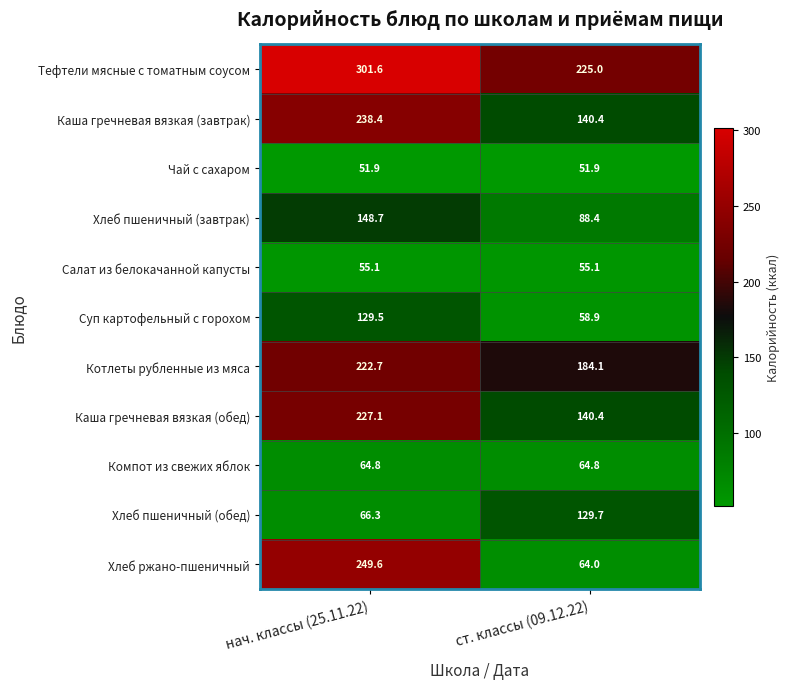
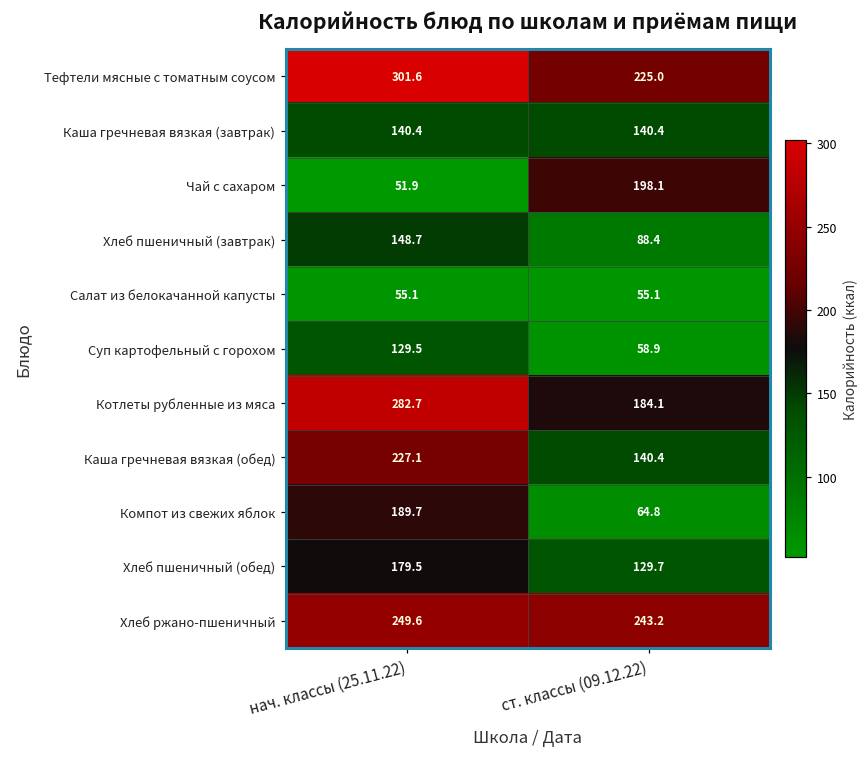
  {
    "Тефтели мясные с томатным соусом": {
      "нач. классы (25.11.22)": 301.6,
      "ст. классы (09.12.22)": 225.0
    },
    "Каша гречневая вязкая (завтрак)": {
-     "нач. классы (25.11.22)": 238.4,
+     "нач. классы (25.11.22)": 140.4,
      "ст. классы (09.12.22)": 140.4
    },
    "Чай с сахаром": {
      "нач. классы (25.11.22)": 51.9,
-     "ст. классы (09.12.22)": 51.9
+     "ст. классы (09.12.22)": 198.1
    },
    "Хлеб пшеничный (завтрак)": {
      "нач. классы (25.11.22)": 148.7,
      "ст. классы (09.12.22)": 88.4
    },
    "Салат из белокачанной капусты": {
      "нач. классы (25.11.22)": 55.1,
      "ст. классы (09.12.22)": 55.1
    },
    "Суп картофельный с горохом": {
      "нач. классы (25.11.22)": 129.5,
      "ст. классы (09.12.22)": 58.9
    },
    "Котлеты рубленные из мяса": {
-     "нач. классы (25.11.22)": 222.7,
+     "нач. классы (25.11.22)": 282.7,
      "ст. классы (09.12.22)": 184.1
    },
    "Каша гречневая вязкая (обед)": {
      "нач. классы (25.11.22)": 227.1,
      "ст. классы (09.12.22)": 140.4
    },
    "Компот из свежих яблок": {
-     "нач. классы (25.11.22)": 64.8,
+     "нач. классы (25.11.22)": 189.7,
      "ст. классы (09.12.22)": 64.8
    },
    "Хлеб пшеничный (обед)": {
-     "нач. классы (25.11.22)": 66.3,
+     "нач. классы (25.11.22)": 179.5,
      "ст. классы (09.12.22)": 129.7
    },
    "Хлеб ржано-пшеничный": {
      "нач. классы (25.11.22)": 249.6,
-     "ст. классы (09.12.22)": 64.0
+     "ст. классы (09.12.22)": 243.2
    }
  }
